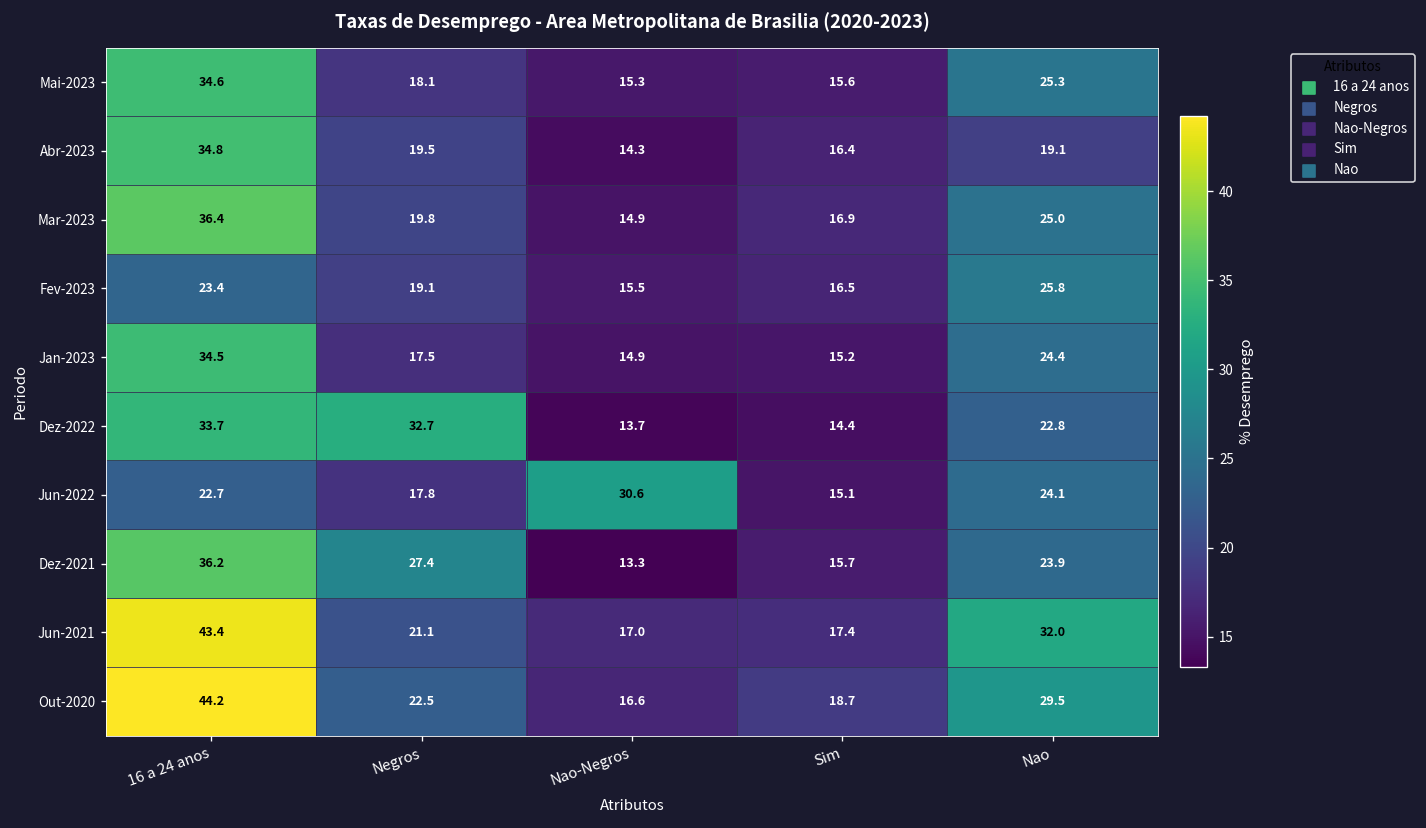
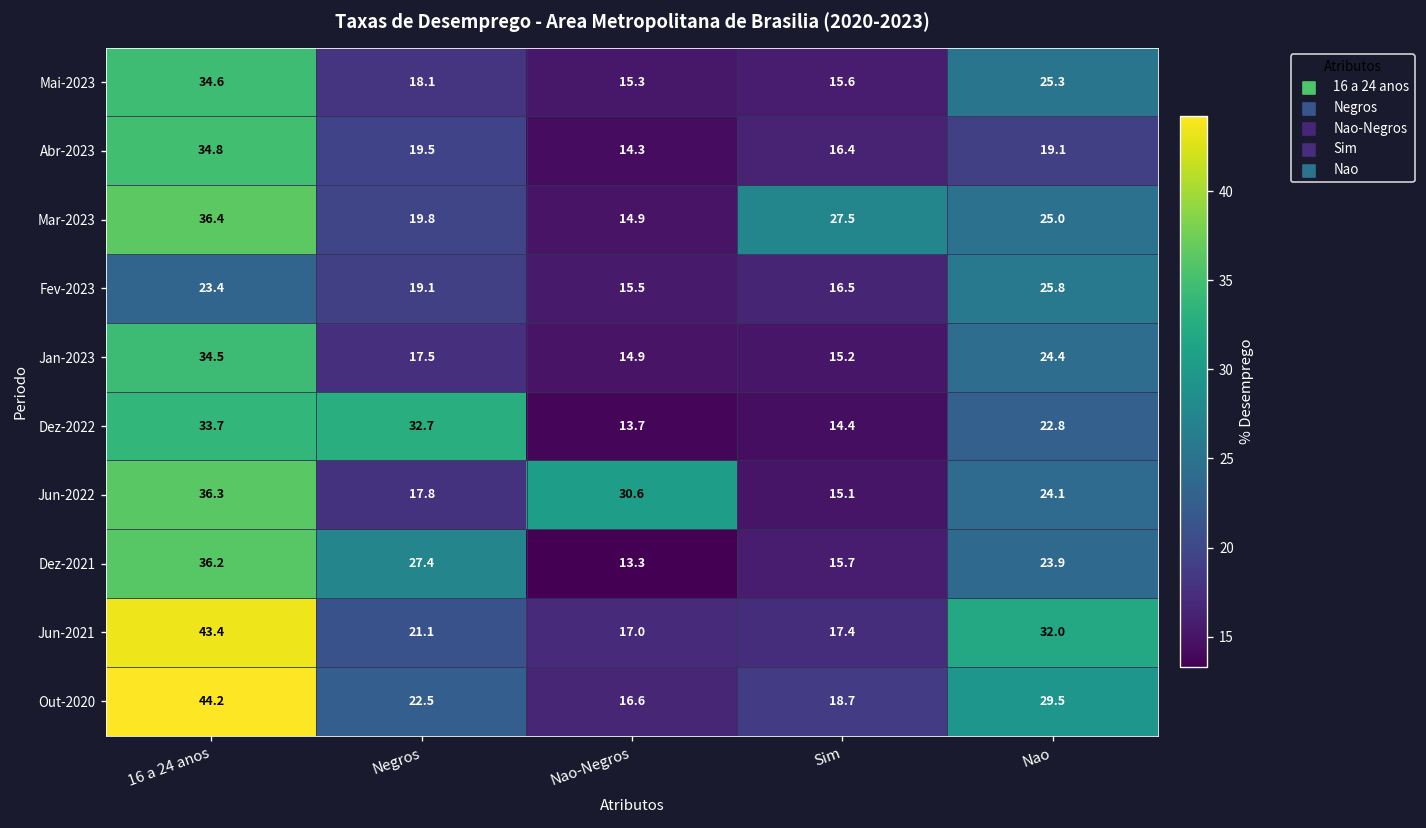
  {
    "Mai-2023": {
      "16 a 24 anos": 34.6,
      "Negros": 18.1,
      "Nao-Negros": 15.3,
      "Sim": 15.6,
      "Nao": 25.3
    },
    "Abr-2023": {
      "16 a 24 anos": 34.8,
      "Negros": 19.5,
      "Nao-Negros": 14.3,
      "Sim": 16.4,
      "Nao": 19.1
    },
    "Mar-2023": {
      "16 a 24 anos": 36.4,
      "Negros": 19.8,
      "Nao-Negros": 14.9,
-     "Sim": 16.9,
+     "Sim": 27.5,
      "Nao": 25.0
    },
    "Fev-2023": {
      "16 a 24 anos": 23.4,
      "Negros": 19.1,
      "Nao-Negros": 15.5,
      "Sim": 16.5,
      "Nao": 25.8
    },
    "Jan-2023": {
      "16 a 24 anos": 34.5,
      "Negros": 17.5,
      "Nao-Negros": 14.9,
      "Sim": 15.2,
      "Nao": 24.4
    },
    "Dez-2022": {
      "16 a 24 anos": 33.7,
      "Negros": 32.7,
      "Nao-Negros": 13.7,
      "Sim": 14.4,
      "Nao": 22.8
    },
    "Jun-2022": {
-     "16 a 24 anos": 22.7,
+     "16 a 24 anos": 36.3,
      "Negros": 17.8,
      "Nao-Negros": 30.6,
      "Sim": 15.1,
      "Nao": 24.1
    },
    "Dez-2021": {
      "16 a 24 anos": 36.2,
      "Negros": 27.4,
      "Nao-Negros": 13.3,
      "Sim": 15.7,
      "Nao": 23.9
    },
    "Jun-2021": {
      "16 a 24 anos": 43.4,
      "Negros": 21.1,
      "Nao-Negros": 17.0,
      "Sim": 17.4,
      "Nao": 32.0
    },
    "Out-2020": {
      "16 a 24 anos": 44.2,
      "Negros": 22.5,
      "Nao-Negros": 16.6,
      "Sim": 18.7,
      "Nao": 29.5
    }
  }
